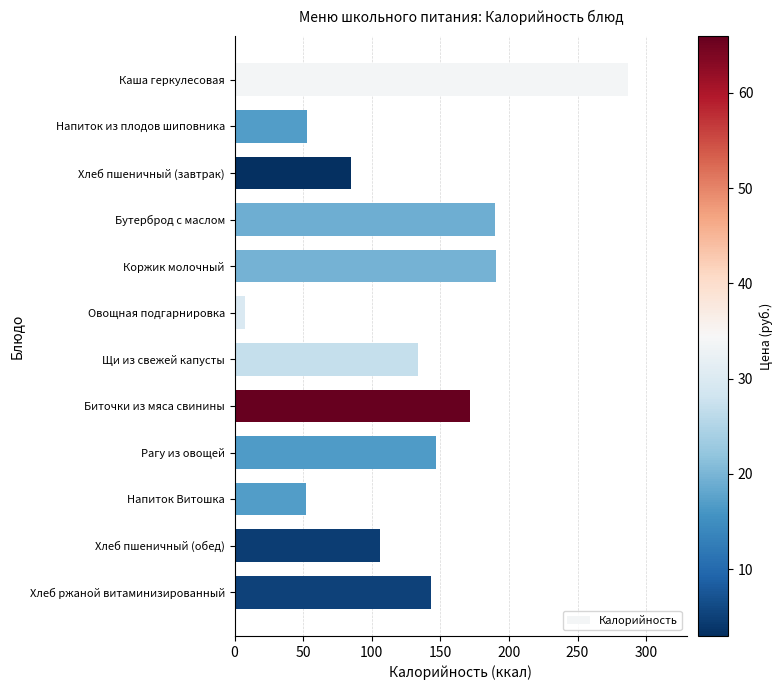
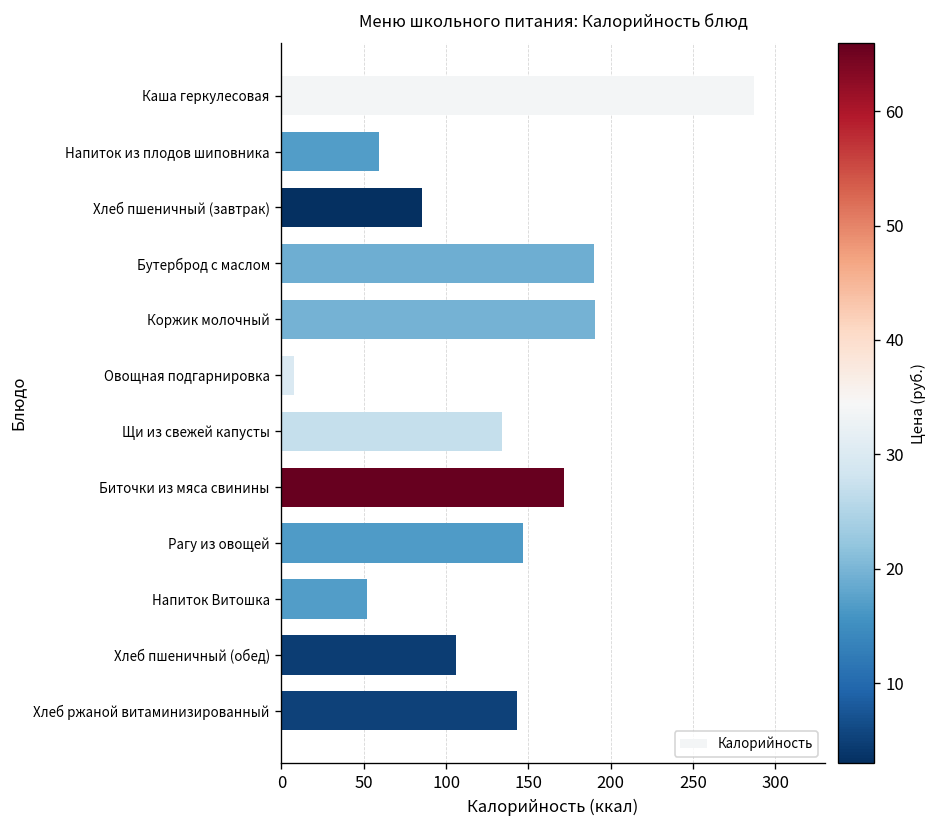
  {
    "Каша геркулесовая": 287,
-   "Напиток из плодов шиповника": 53,
+   "Напиток из плодов шиповника": 59,
    "Хлеб пшеничный (завтрак)": 85,
    "Бутерброд с маслом": 190,
    "Коржик молочный": 191,
    "Овощная подгарнировка": 8,
    "Щи из свежей капусты": 134,
    "Биточки из мяса свинины": 172,
    "Рагу из овощей": 147,
    "Напиток Витошка": 52,
    "Хлеб пшеничный (обед)": 106,
    "Хлеб ржаной витаминизированный": 143
  }
